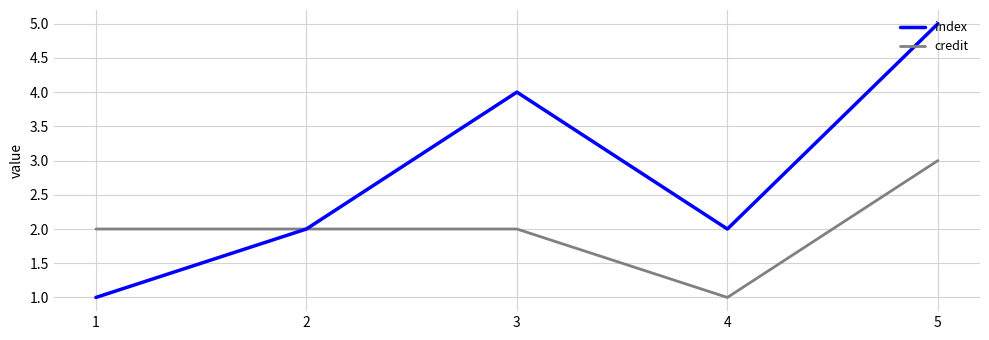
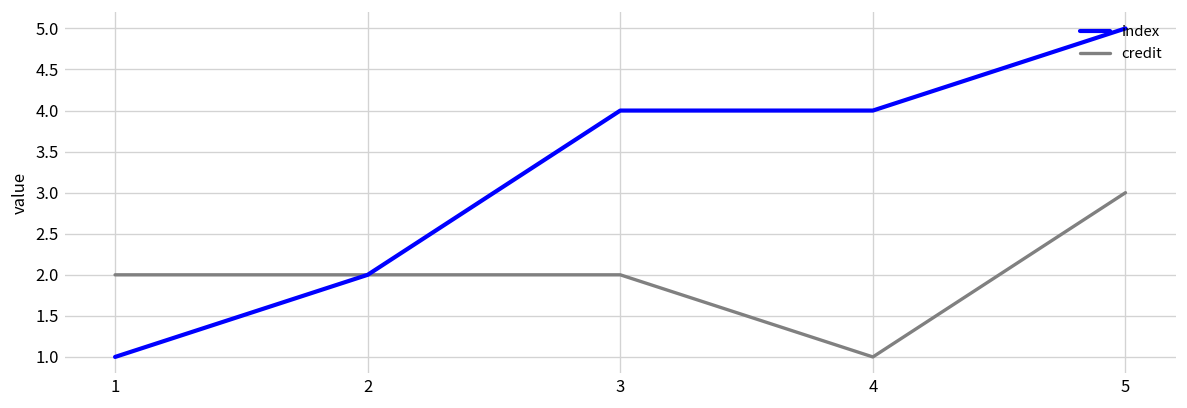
  {
    "index": {
      "1": 1,
      "3": 4,
-     "4": 2,
+     "4": 4,
      "5": 5
    },
    "credit": {
      "1": 2,
      "3": 2,
      "4": 1,
      "5": 3
    }
  }
